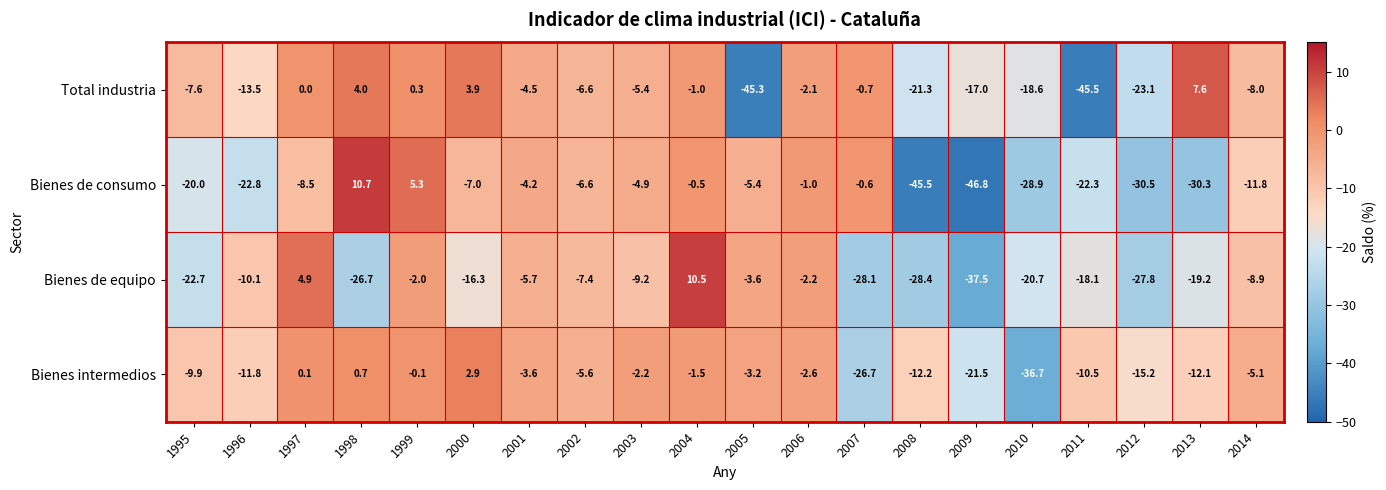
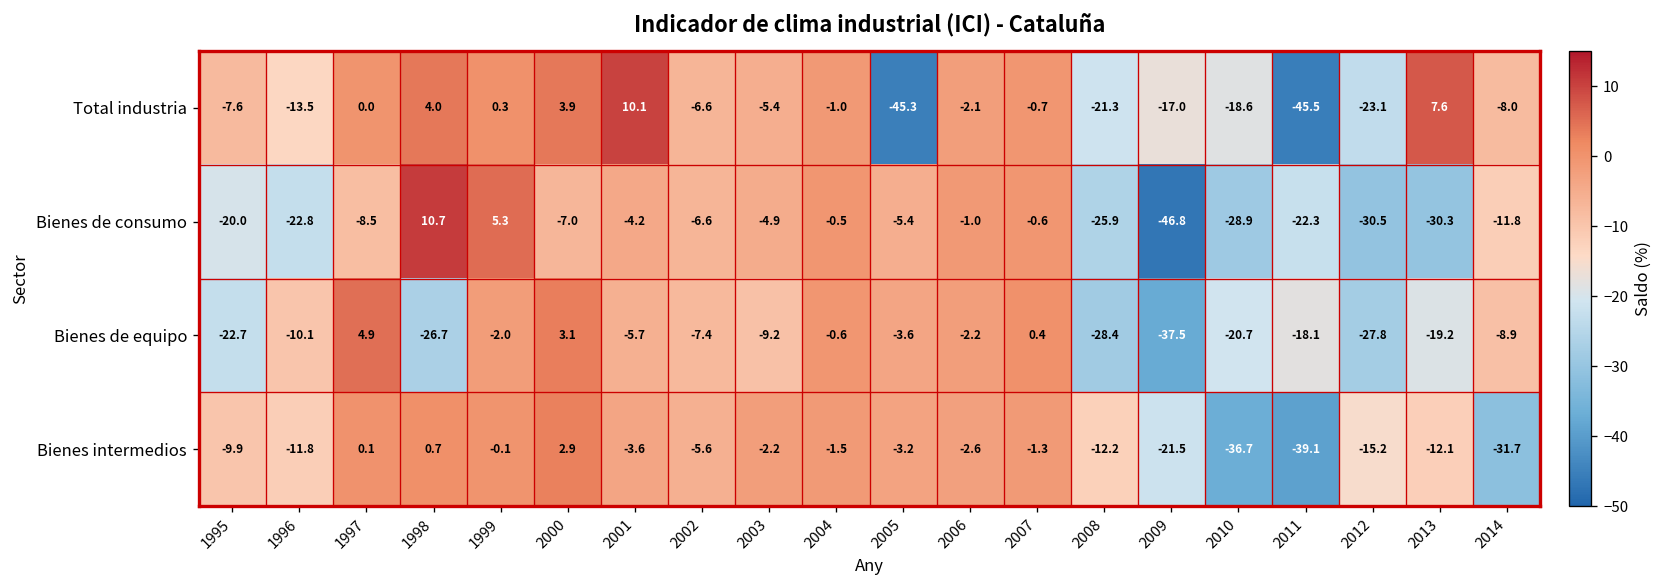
  {
    "Total industria": {
      "1995": -7.6,
      "1996": -13.5,
      "1997": 0.0,
      "1998": 4.0,
      "1999": 0.3,
      "2000": 3.9,
-     "2001": -4.5,
+     "2001": 10.1,
      "2002": -6.6,
      "2003": -5.4,
      "2004": -1.0,
      "2005": -45.3,
      "2006": -2.1,
      "2007": -0.7,
      "2008": -21.3,
      "2009": -17.0,
      "2010": -18.6,
      "2011": -45.5,
      "2012": -23.1,
      "2013": 7.6,
      "2014": -8.0
    },
    "Bienes de consumo": {
      "1995": -20.0,
      "1996": -22.8,
      "1997": -8.5,
      "1998": 10.7,
      "1999": 5.3,
      "2000": -7.0,
      "2001": -4.2,
      "2002": -6.6,
      "2003": -4.9,
      "2004": -0.5,
      "2005": -5.4,
      "2006": -1.0,
      "2007": -0.6,
-     "2008": -45.5,
+     "2008": -25.9,
      "2009": -46.8,
      "2010": -28.9,
      "2011": -22.3,
      "2012": -30.5,
      "2013": -30.3,
      "2014": -11.8
    },
    "Bienes de equipo": {
      "1995": -22.7,
      "1996": -10.1,
      "1997": 4.9,
      "1998": -26.7,
      "1999": -2.0,
-     "2000": -16.3,
+     "2000": 3.1,
      "2001": -5.7,
      "2002": -7.4,
      "2003": -9.2,
-     "2004": 10.5,
+     "2004": -0.6,
      "2005": -3.6,
      "2006": -2.2,
-     "2007": -28.1,
+     "2007": 0.4,
      "2008": -28.4,
      "2009": -37.5,
      "2010": -20.7,
      "2011": -18.1,
      "2012": -27.8,
      "2013": -19.2,
      "2014": -8.9
    },
    "Bienes intermedios": {
      "1995": -9.9,
      "1996": -11.8,
      "1997": 0.1,
      "1998": 0.7,
      "1999": -0.1,
      "2000": 2.9,
      "2001": -3.6,
      "2002": -5.6,
      "2003": -2.2,
      "2004": -1.5,
      "2005": -3.2,
      "2006": -2.6,
-     "2007": -26.7,
+     "2007": -1.3,
      "2008": -12.2,
      "2009": -21.5,
      "2010": -36.7,
-     "2011": -10.5,
+     "2011": -39.1,
      "2012": -15.2,
      "2013": -12.1,
-     "2014": -5.1
+     "2014": -31.7
    }
  }
